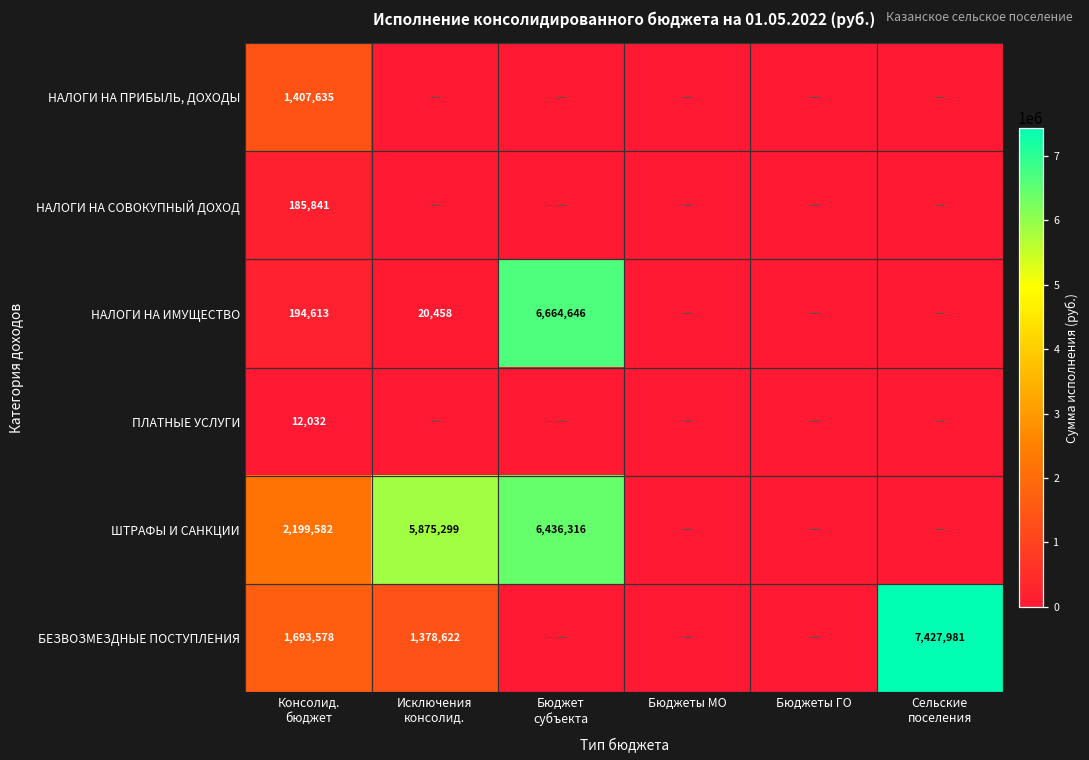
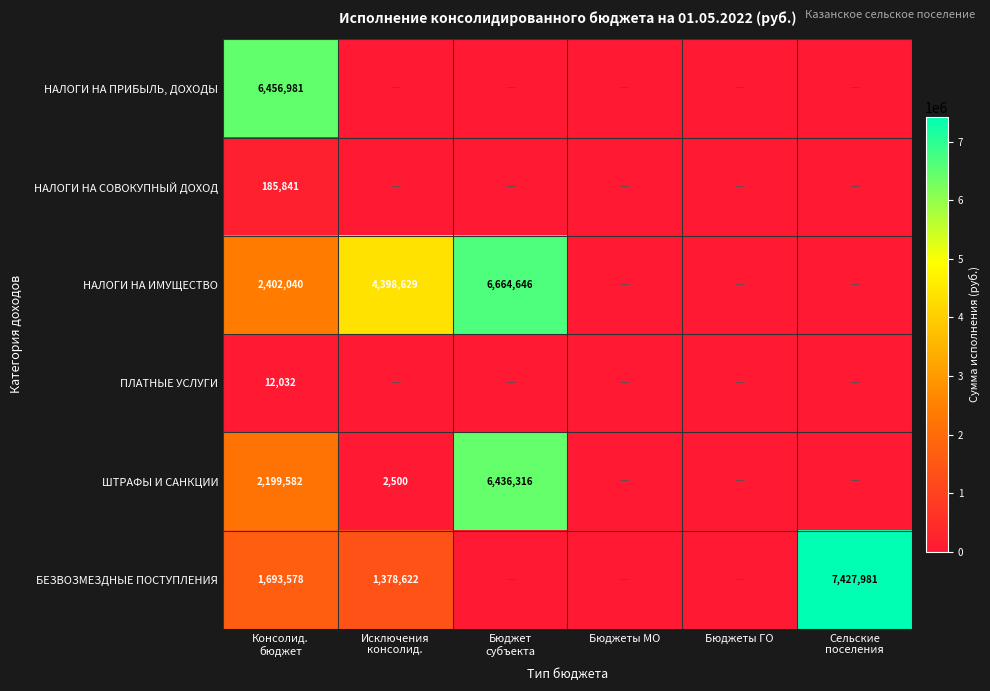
  {
    "НАЛОГИ НА ПРИБЫЛЬ, ДОХОДЫ": {
-     "Консолид. бюджет": "1,407,635"
+     "Консолид. бюджет": "6,456,981"
    },
    "НАЛОГИ НА СОВОКУПНЫЙ ДОХОД": {
      "Консолид. бюджет": "185,841"
    },
    "НАЛОГИ НА ИМУЩЕСТВО": {
-     "Консолид. бюджет": "194,613",
-     "Исключения консолид.": "20,458",
+     "Консолид. бюджет": "2,402,040",
+     "Исключения консолид.": "4,398,629",
      "Бюджет субъекта": "6,664,646"
    },
    "ПЛАТНЫЕ УСЛУГИ": {
      "Консолид. бюджет": "12,032"
    },
    "ШТРАФЫ И САНКЦИИ": {
      "Консолид. бюджет": "2,199,582",
-     "Исключения консолид.": "5,875,299",
+     "Исключения консолид.": "2,500",
      "Бюджет субъекта": "6,436,316"
    },
    "БЕЗВОЗМЕЗДНЫЕ ПОСТУПЛЕНИЯ": {
      "Консолид. бюджет": "1,693,578",
      "Исключения консолид.": "1,378,622",
      "Сельские поселения": "7,427,981"
    }
  }
